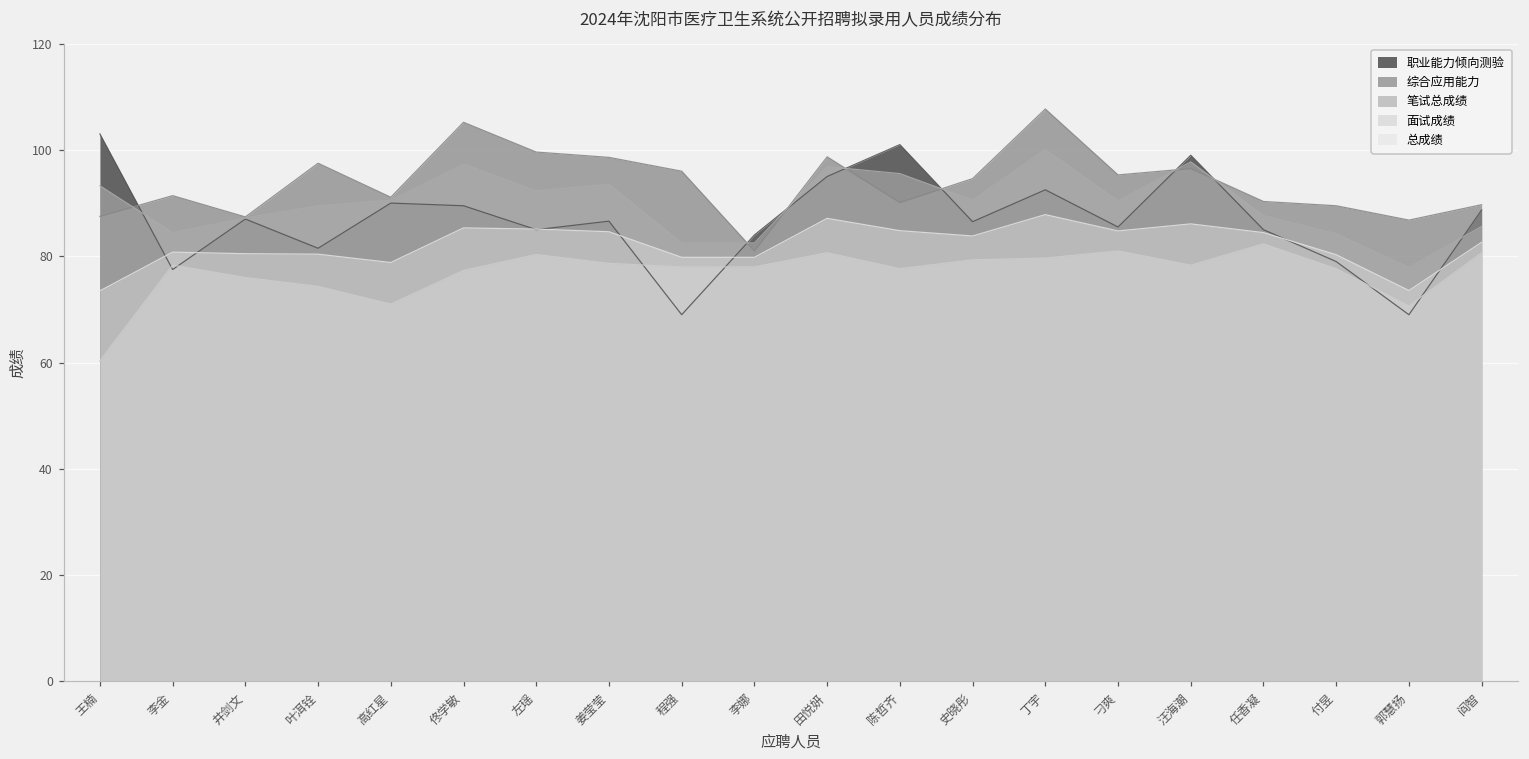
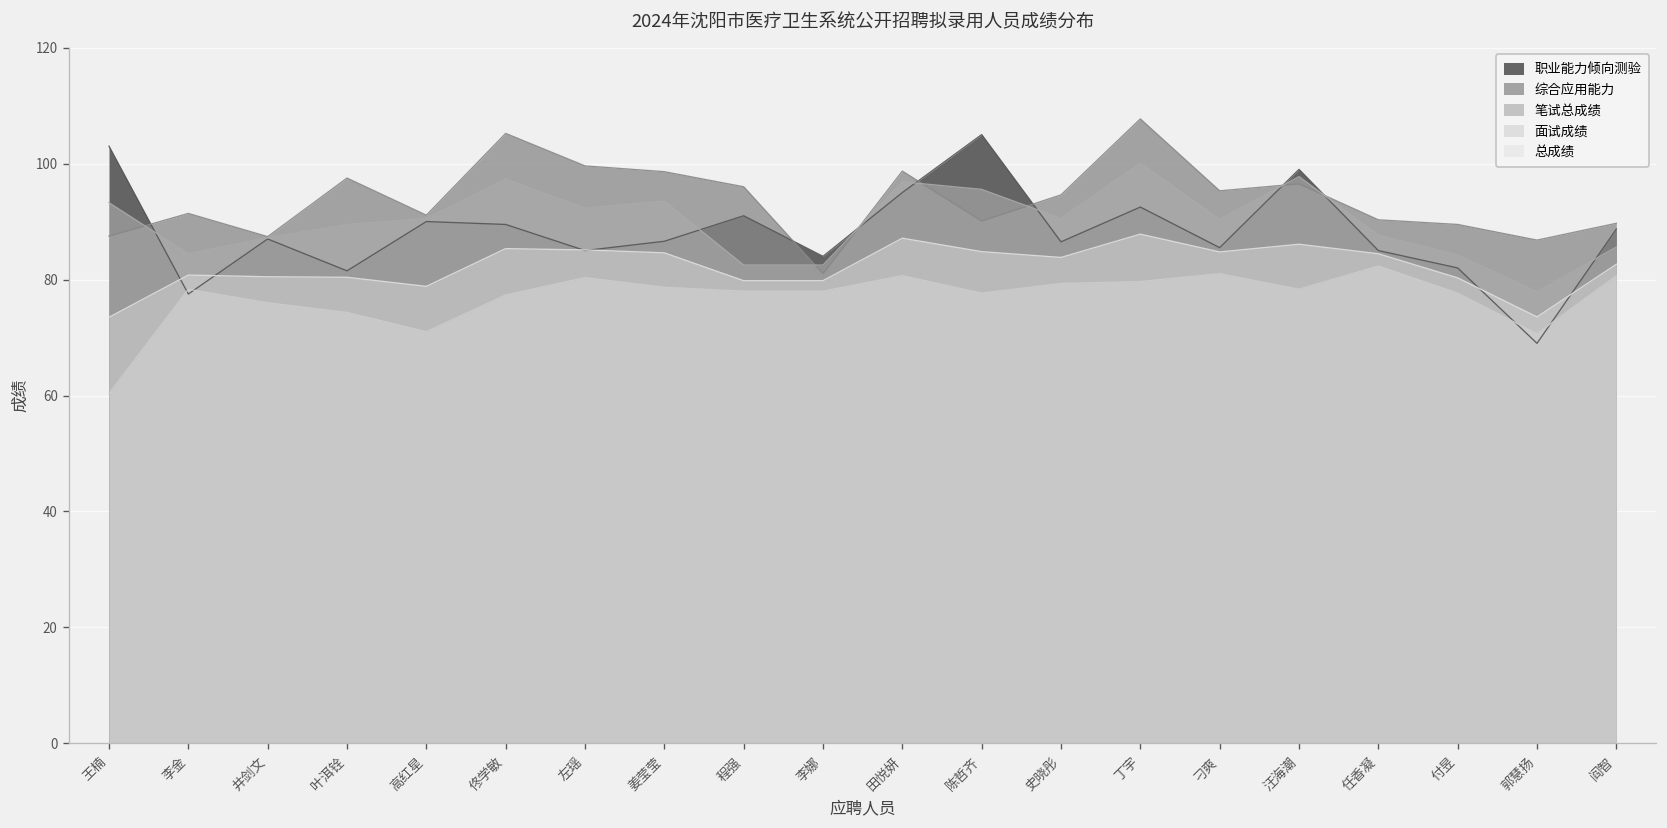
  {
    "职业能力倾向测验": {
      "王楠": 103,
      "李金": 78,
      "叶洱铨": 82,
      "高红星": 90,
      "佟学敏": 90,
      "姜莹莹": 87,
-     "程强": 69,
+     "程强": 91,
      "李娜": 84,
      "田悦妍": 95,
-     "陈哲齐": 101,
+     "陈哲齐": 105,
      "史晓彤": 87,
      "丁宇": 93,
      "刁爽": 86,
      "汪海潮": 99,
      "任香凝": 85,
-     "付昱": 79,
+     "付昱": 82,
      "郭慧扬": 69,
      "阎智": 89
    }
  }
